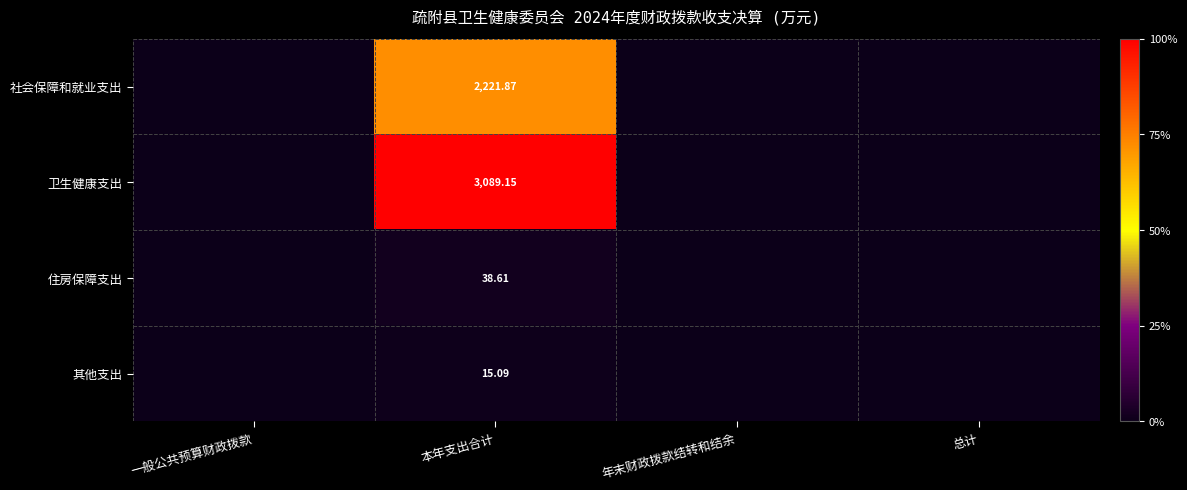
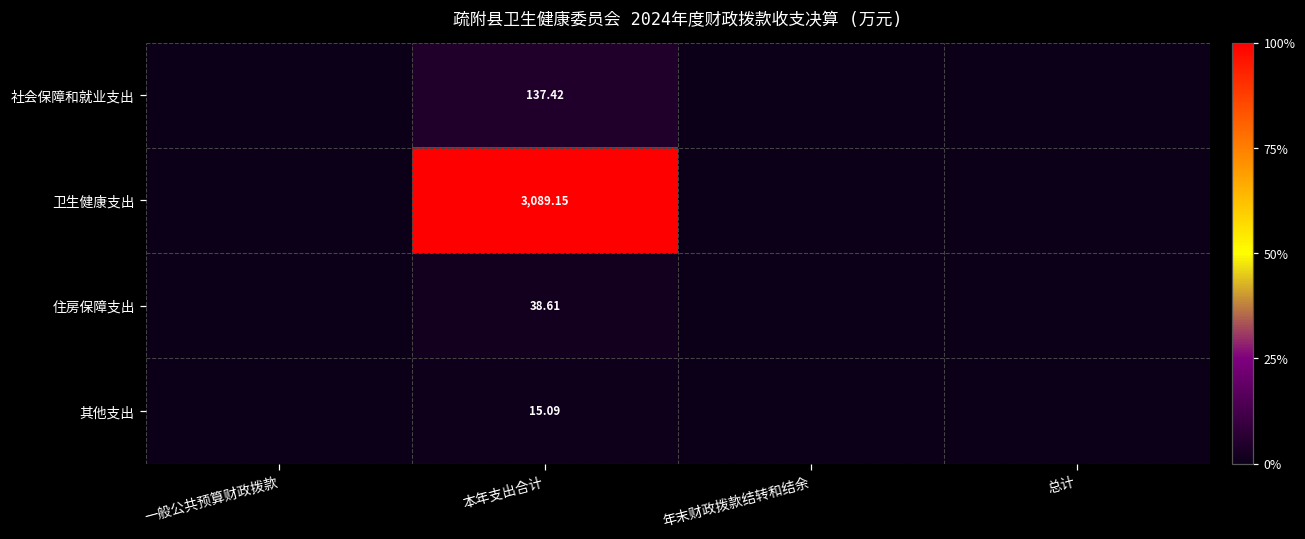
  {
    "社会保障和就业支出": {
-     "本年支出合计": "2,221.87"
+     "本年支出合计": "137.42"
    },
    "卫生健康支出": {
      "本年支出合计": "3,089.15"
    },
    "住房保障支出": {
      "本年支出合计": "38.61"
    },
    "其他支出": {
      "本年支出合计": "15.09"
    }
  }
